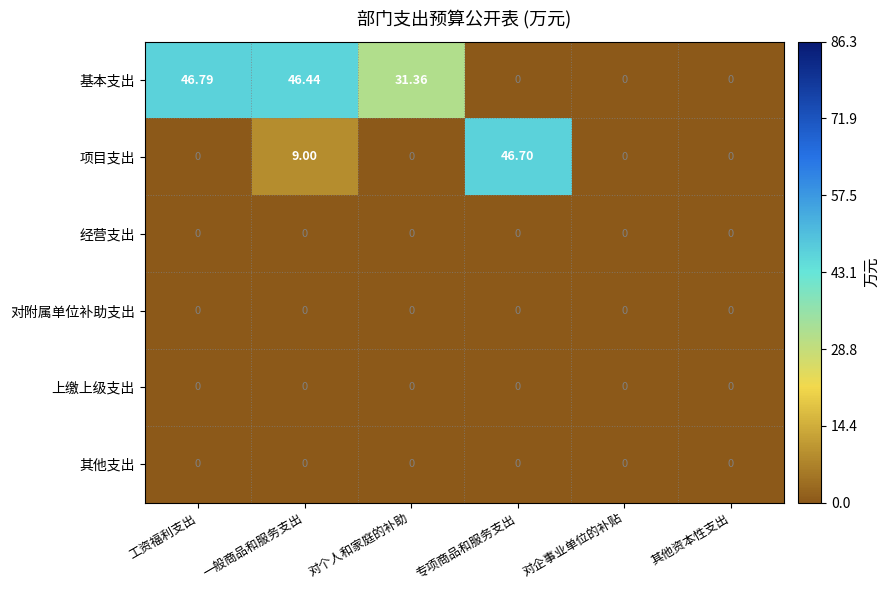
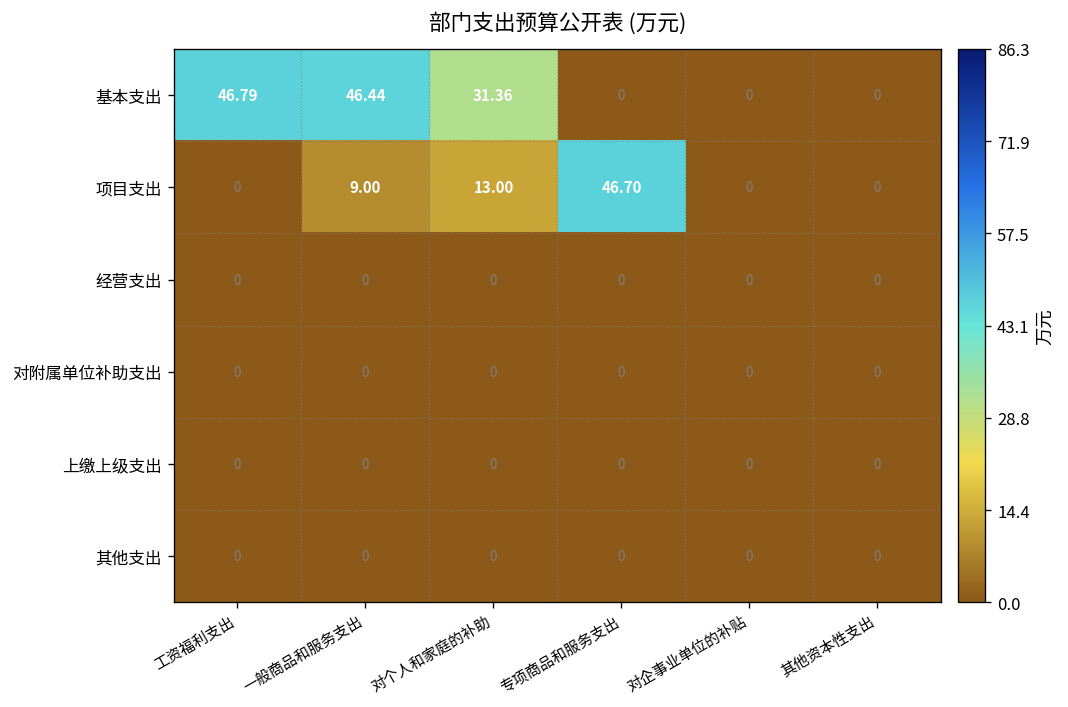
  {
    "基本支出": {
      "工资福利支出": 46.79,
      "一般商品和服务支出": 46.44,
      "对个人和家庭的补助": 31.36,
      "专项商品和服务支出": 0,
      "对企事业单位的补贴": 0,
      "其他资本性支出": 0
    },
    "项目支出": {
      "工资福利支出": 0,
      "一般商品和服务支出": 9.00,
-     "对个人和家庭的补助": 0,
+     "对个人和家庭的补助": 13.00,
      "专项商品和服务支出": 46.70,
      "对企事业单位的补贴": 0,
      "其他资本性支出": 0
    },
    "经营支出": {
      "工资福利支出": 0,
      "一般商品和服务支出": 0,
      "对个人和家庭的补助": 0,
      "专项商品和服务支出": 0,
      "对企事业单位的补贴": 0,
      "其他资本性支出": 0
    },
    "对附属单位补助支出": {
      "工资福利支出": 0,
      "一般商品和服务支出": 0,
      "对个人和家庭的补助": 0,
      "专项商品和服务支出": 0,
      "对企事业单位的补贴": 0,
      "其他资本性支出": 0
    },
    "上缴上级支出": {
      "工资福利支出": 0,
      "一般商品和服务支出": 0,
      "对个人和家庭的补助": 0,
      "专项商品和服务支出": 0,
      "对企事业单位的补贴": 0,
      "其他资本性支出": 0
    },
    "其他支出": {
      "工资福利支出": 0,
      "一般商品和服务支出": 0,
      "对个人和家庭的补助": 0,
      "专项商品和服务支出": 0,
      "对企事业单位的补贴": 0,
      "其他资本性支出": 0
    }
  }
